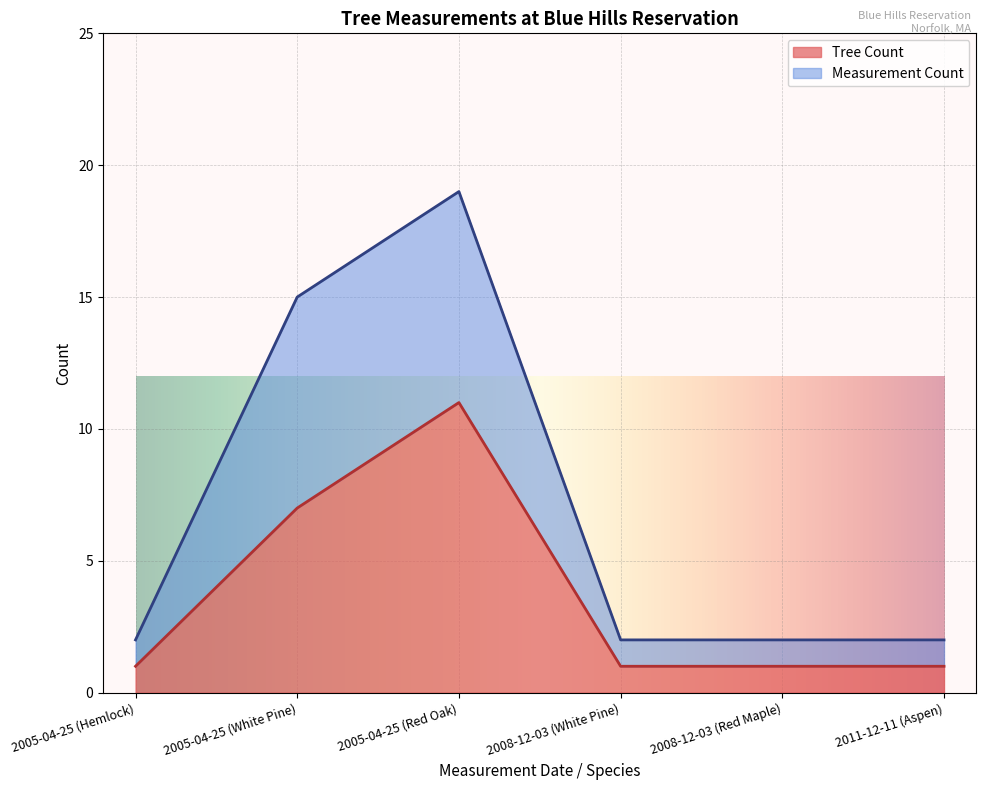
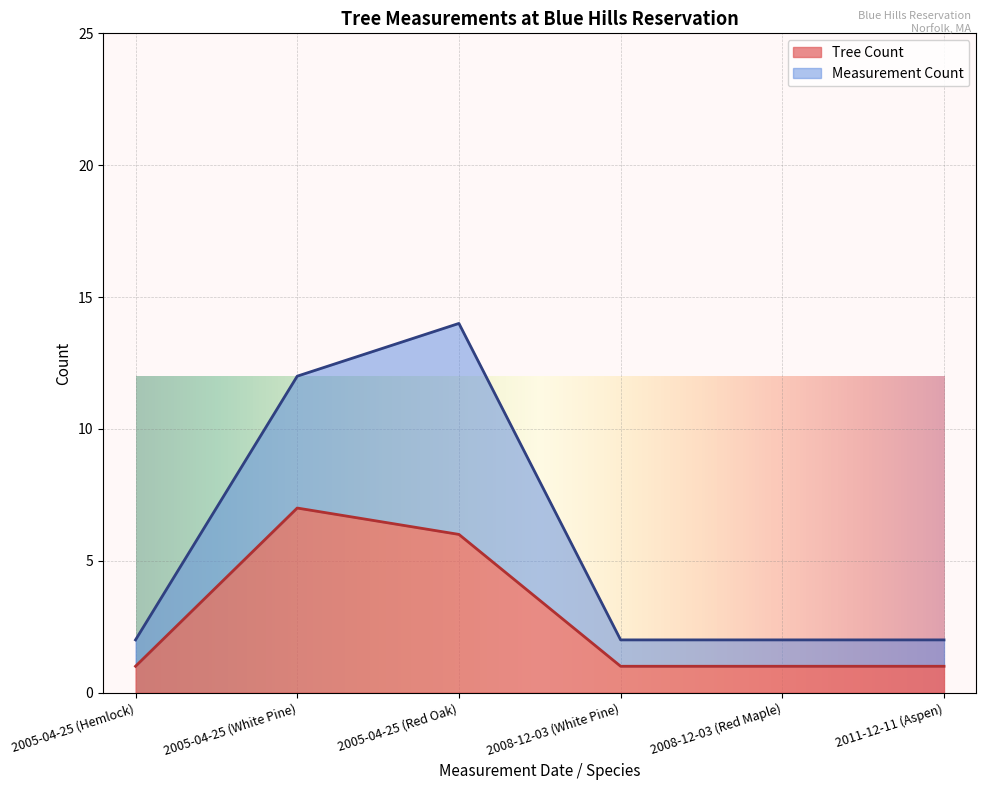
  {
    "Tree Count": {
      "2005-04-25 (Hemlock)": 1,
      "2005-04-25 (White Pine)": 7,
-     "2005-04-25 (Red Oak)": 11,
+     "2005-04-25 (Red Oak)": 6,
      "2008-12-03 (White Pine)": 1,
      "2008-12-03 (Red Maple)": 1,
      "2011-12-11 (Aspen)": 1
    },
    "Measurement Count": {
      "2005-04-25 (Hemlock)": 1,
-     "2005-04-25 (White Pine)": 8,
+     "2005-04-25 (White Pine)": 5,
      "2005-04-25 (Red Oak)": 8,
      "2008-12-03 (White Pine)": 1,
      "2008-12-03 (Red Maple)": 1,
      "2011-12-11 (Aspen)": 1
    }
  }
